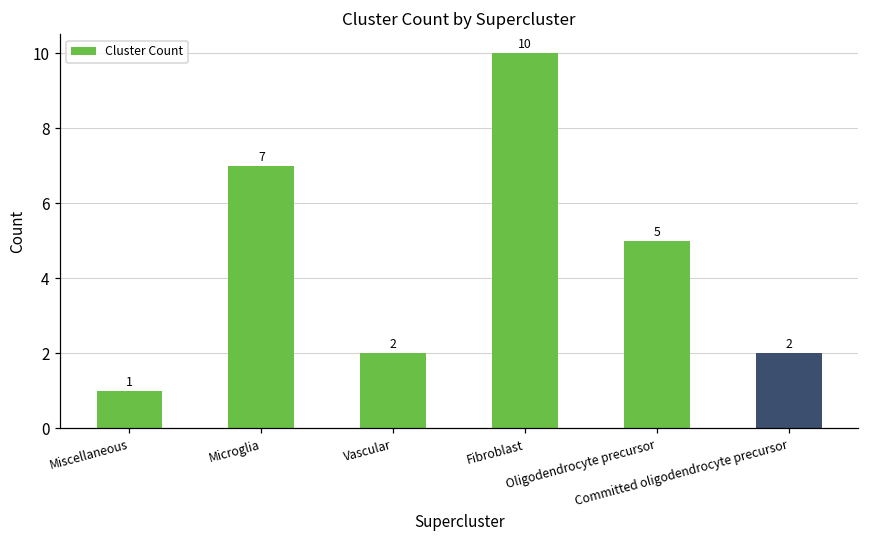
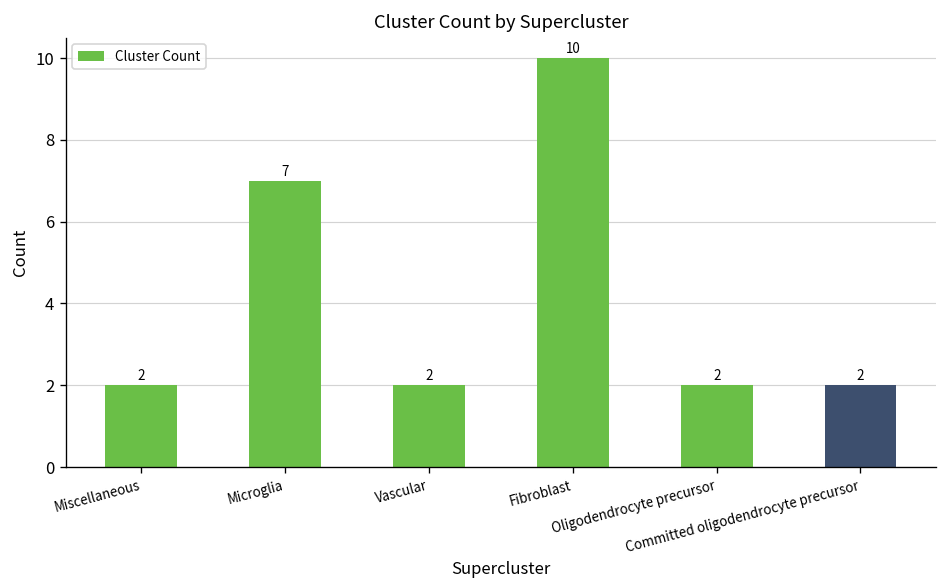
  {
-   "Miscellaneous": 1,
+   "Miscellaneous": 2,
    "Microglia": 7,
    "Vascular": 2,
    "Fibroblast": 10,
-   "Oligodendrocyte precursor": 5,
+   "Oligodendrocyte precursor": 2,
    "Committed oligodendrocyte precursor": 2
  }
